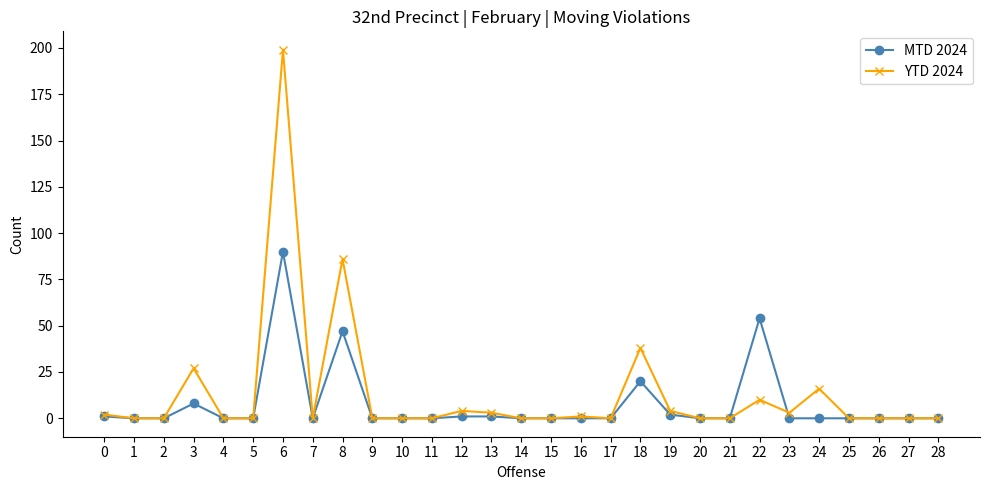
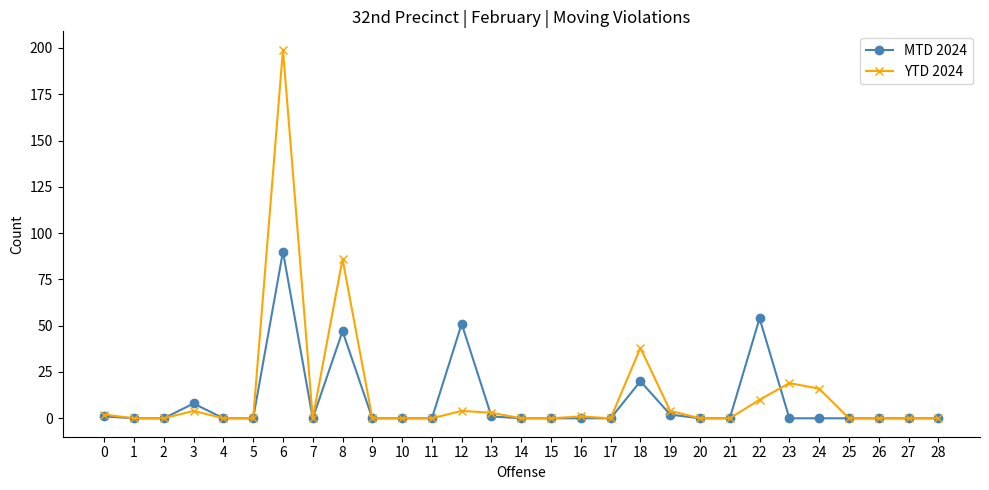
  {
    "MTD 2024": {
      "3": 8,
      "6": 90,
      "8": 47,
-     "12": 1,
+     "12": 51,
      "13": 1,
      "18": 20,
      "19": 2,
      "22": 54,
      "23": 0,
      "24": 0
    },
    "YTD 2024": {
-     "3": 27,
+     "3": 4,
      "6": 199,
      "8": 86,
      "12": 4,
      "13": 3,
      "18": 38,
      "19": 4,
      "22": 10,
-     "23": 3,
+     "23": 19,
      "24": 16
    }
  }
